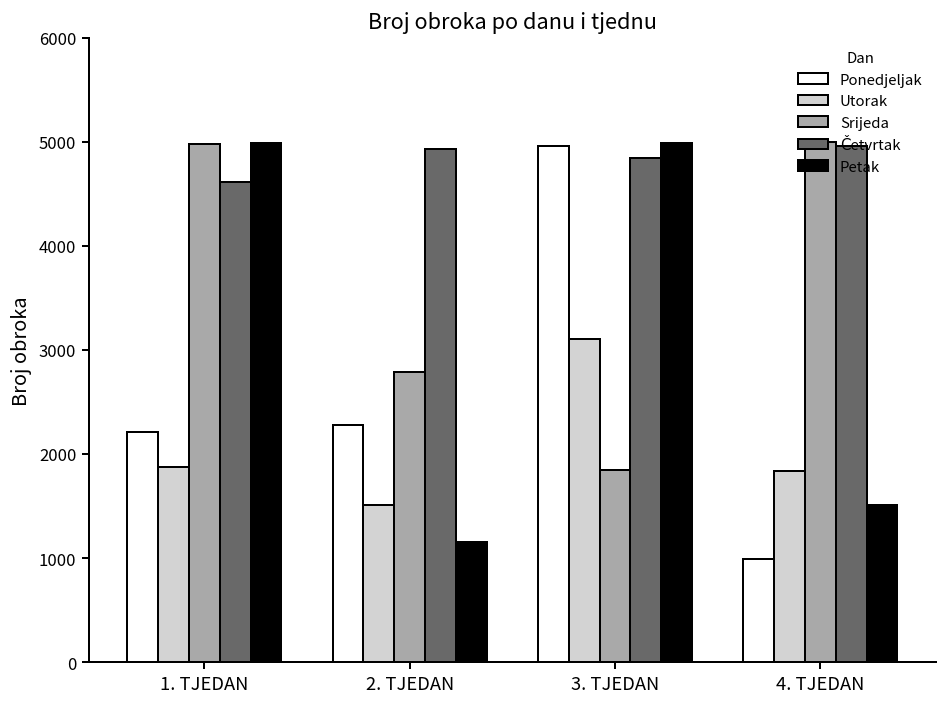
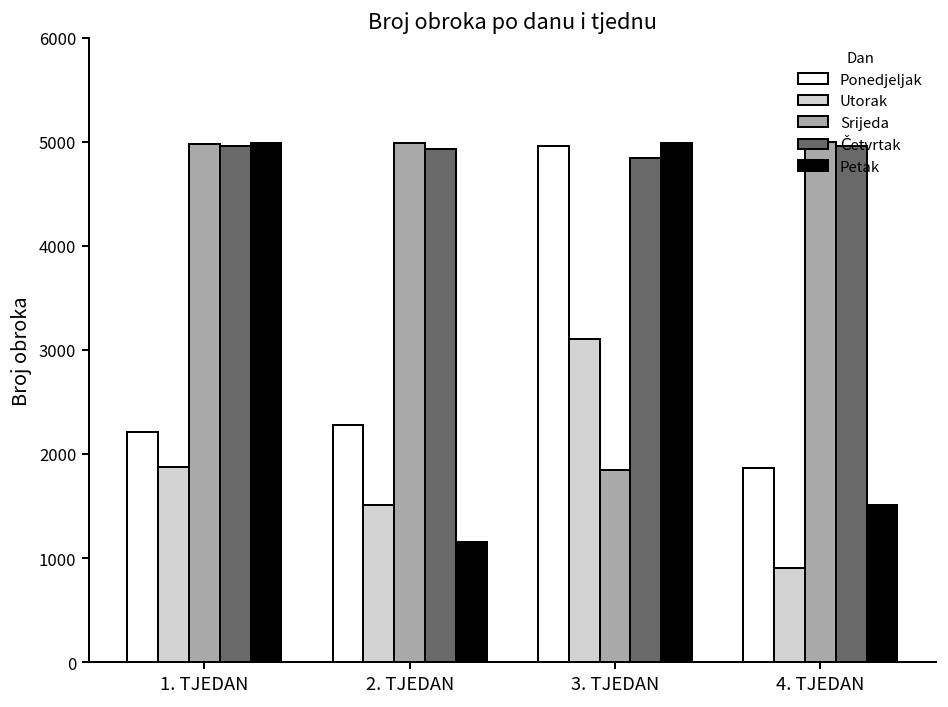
  {
    "Ponedjeljak": {
      "1. TJEDAN": 2200,
      "2. TJEDAN": 2300,
      "3. TJEDAN": 5000,
-     "4. TJEDAN": 1000
+     "4. TJEDAN": 1900
    },
    "Utorak": {
      "1. TJEDAN": 1900,
      "2. TJEDAN": 1500,
      "3. TJEDAN": 3100,
-     "4. TJEDAN": 1800
+     "4. TJEDAN": 900
    },
    "Srijeda": {
      "1. TJEDAN": 5000,
-     "2. TJEDAN": 2800,
+     "2. TJEDAN": 5000,
      "3. TJEDAN": 1800,
      "4. TJEDAN": 5000
    },
    "Četvrtak": {
-     "1. TJEDAN": 4600,
+     "1. TJEDAN": 5000,
      "2. TJEDAN": 4900,
      "3. TJEDAN": 4800,
      "4. TJEDAN": 5000
    },
    "Petak": {
      "1. TJEDAN": 5000,
      "2. TJEDAN": 1200,
      "3. TJEDAN": 5000,
      "4. TJEDAN": 1500
    }
  }
